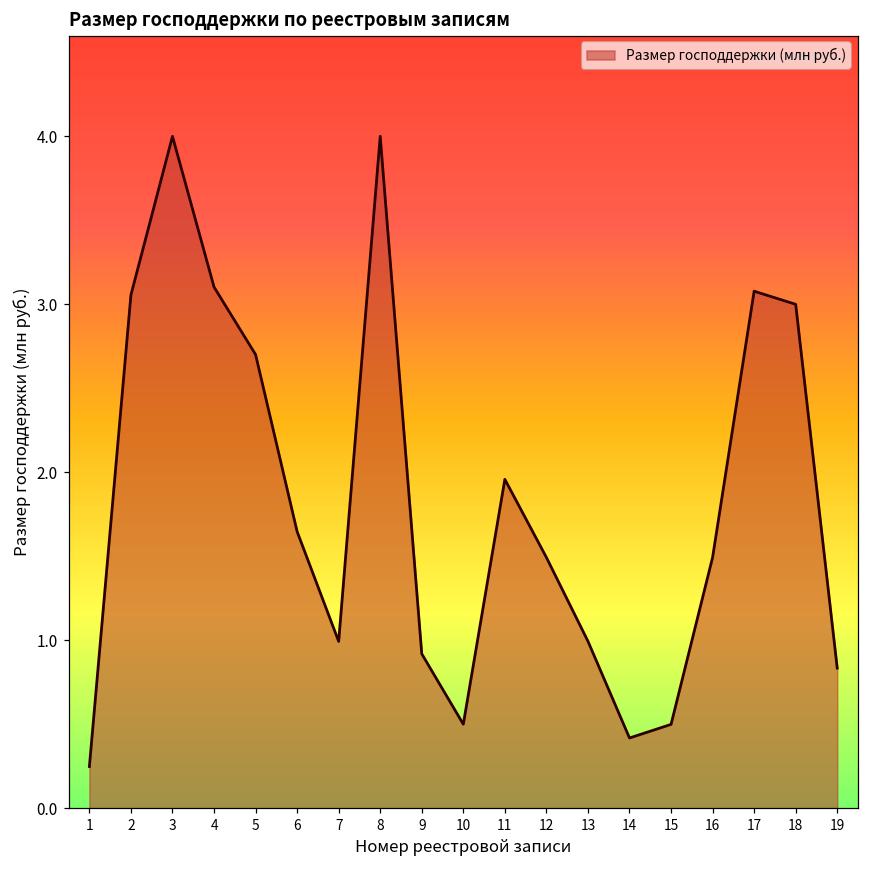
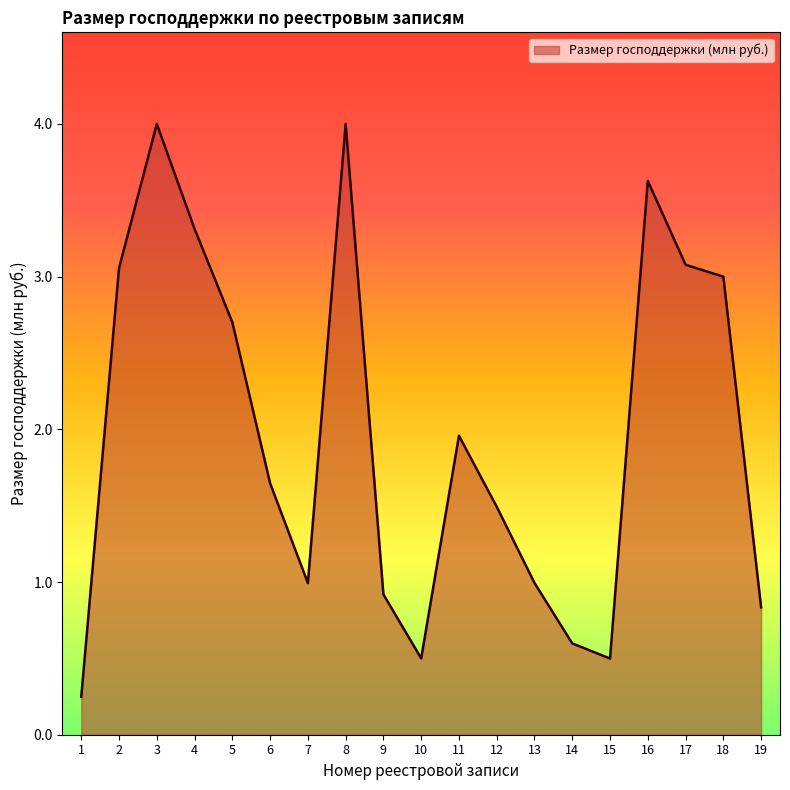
  {
    "1": 0.25,
    "2": 3.06,
    "3": 4.00,
-   "4": 3.10,
+   "4": 3.31,
    "5": 2.70,
    "6": 1.65,
    "7": 0.99,
    "8": 4.00,
    "9": 0.92,
    "10": 0.50,
    "11": 1.96,
    "12": 1.49,
    "13": 0.99,
-   "14": 0.42,
+   "14": 0.60,
    "15": 0.50,
-   "16": 1.49,
+   "16": 3.63,
    "17": 3.08,
    "18": 3.00,
    "19": 0.83
  }
